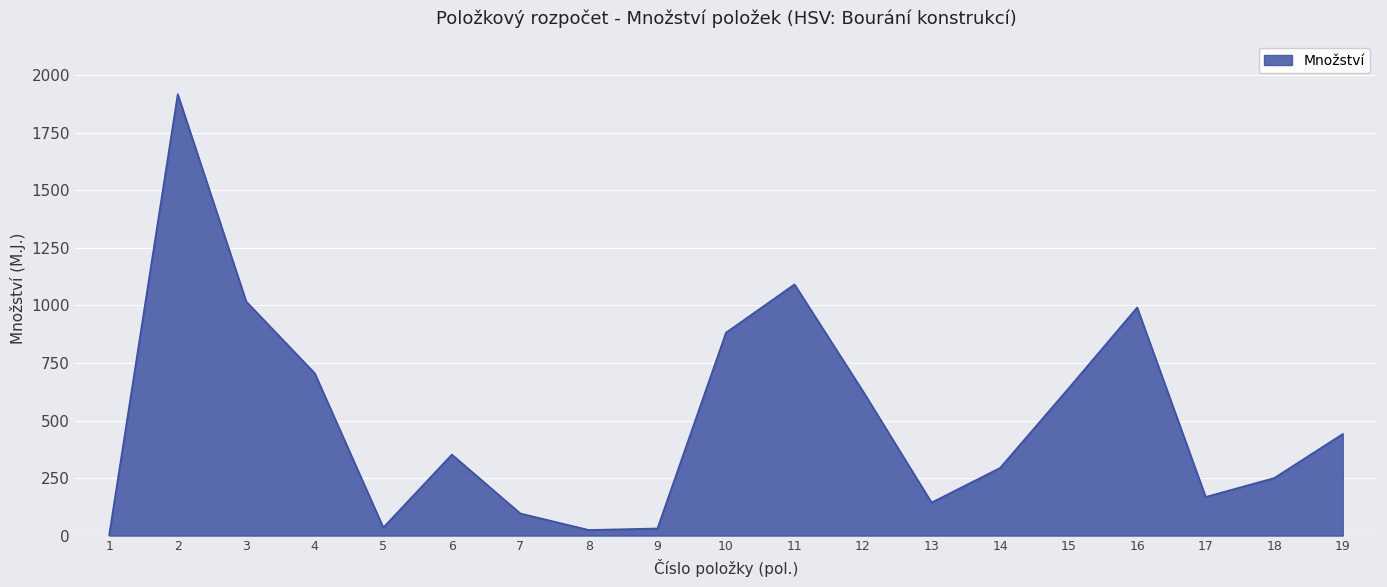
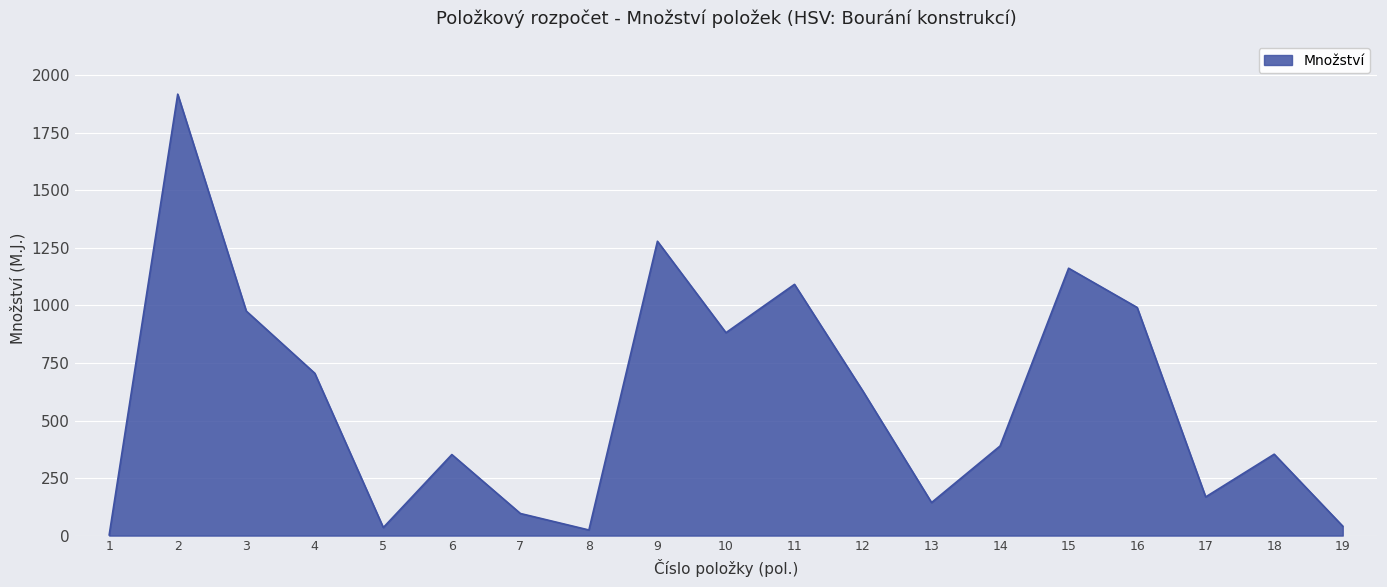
  {
    "1": 0,
    "2": 1920,
-   "3": 1020,
+   "3": 980,
    "4": 710,
    "5": 40,
    "6": 350,
    "7": 100,
    "8": 20,
-   "9": 30,
+   "9": 1280,
    "10": 880,
    "11": 1090,
    "12": 630,
    "13": 140,
-   "14": 290,
-   "15": 640,
+   "14": 390,
+   "15": 1160,
    "16": 990,
    "17": 170,
-   "18": 250,
-   "19": 440
+   "18": 350,
+   "19": 40
  }
